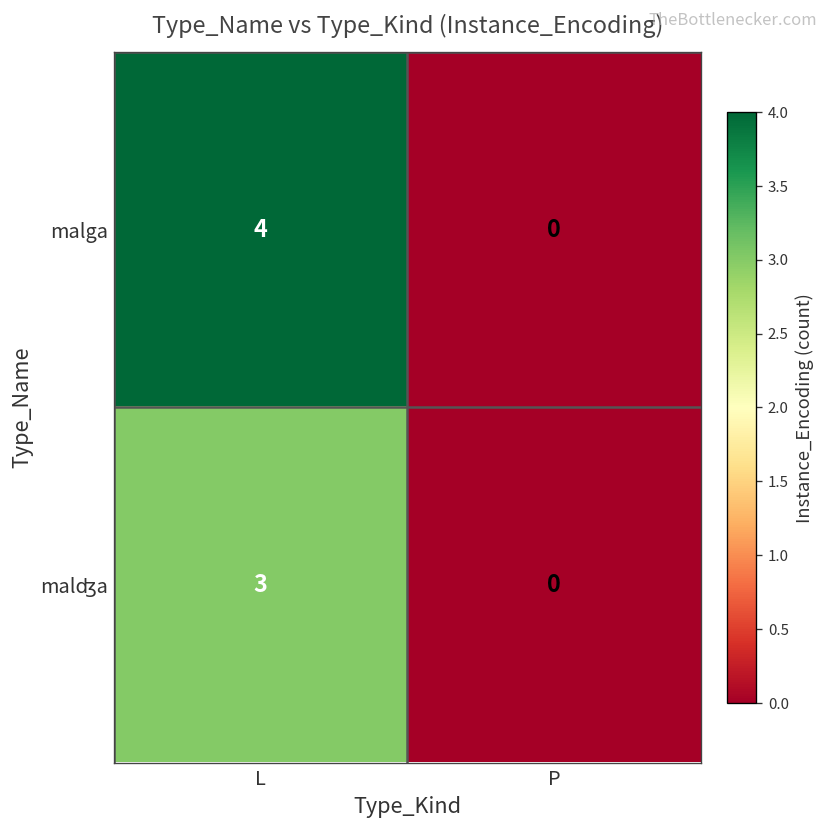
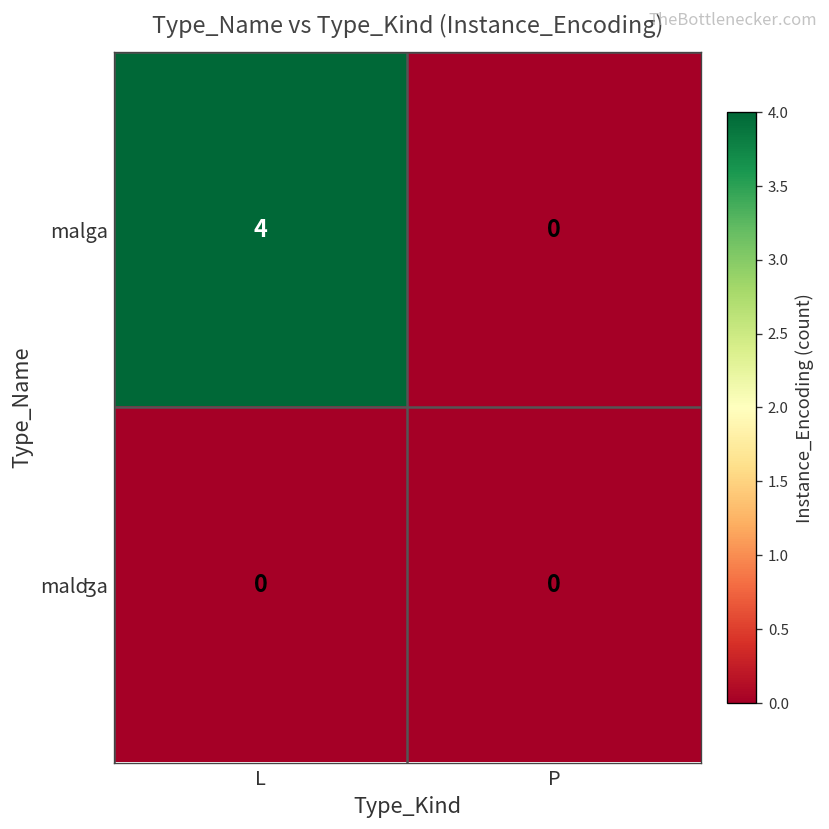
  {
    "malga": {
      "L": 4,
      "P": 0
    },
    "malʤa": {
-     "L": 3,
+     "L": 0,
      "P": 0
    }
  }
